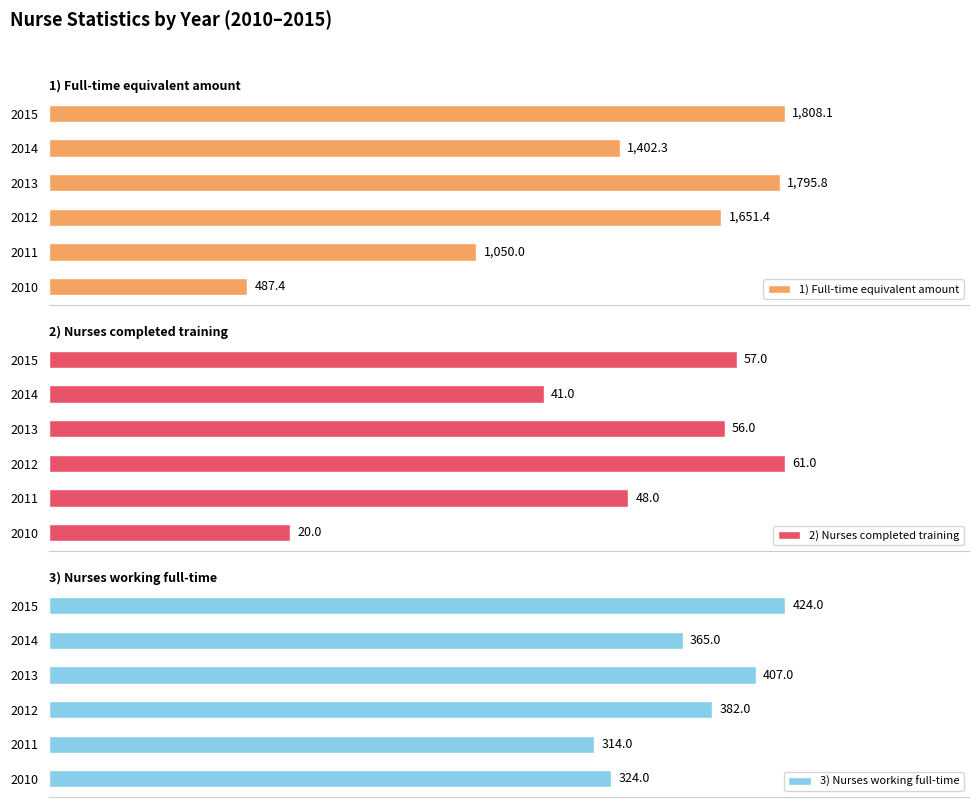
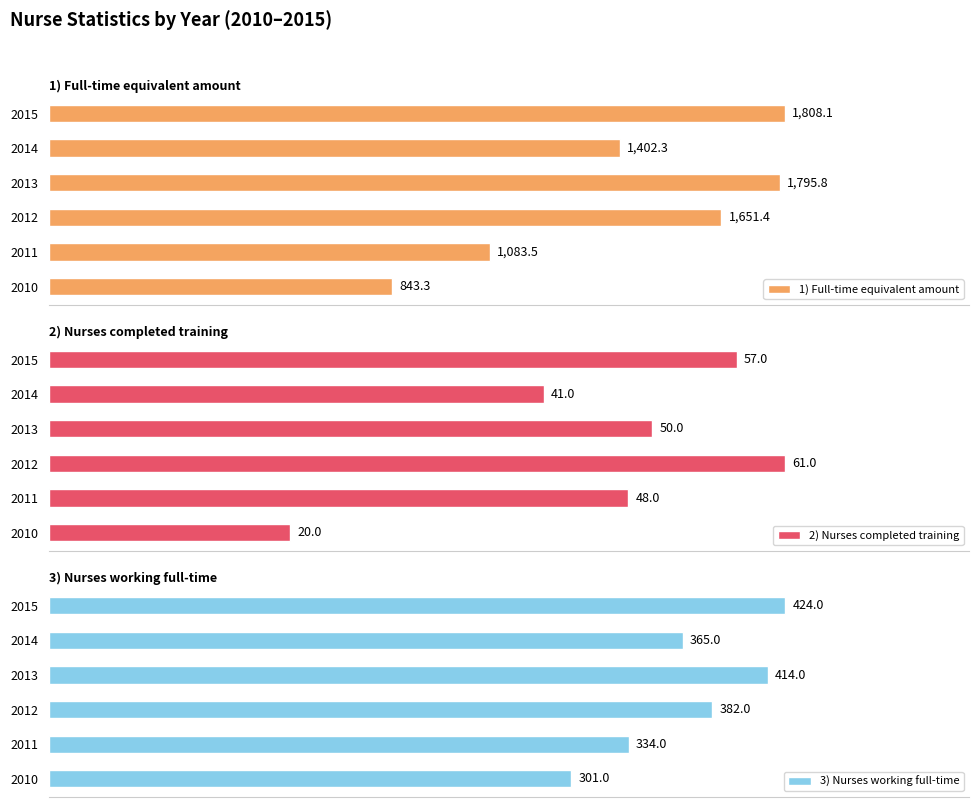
  {
    "1) Full-time equivalent amount": {
      "2015": "1,808.1",
      "2014": "1,402.3",
      "2013": "1,795.8",
      "2012": "1,651.4",
-     "2011": "1,050.0",
-     "2010": "487.4"
+     "2011": "1,083.5",
+     "2010": "843.3"
    },
    "2) Nurses completed training": {
      "2015": "57.0",
      "2014": "41.0",
-     "2013": "56.0",
+     "2013": "50.0",
      "2012": "61.0",
      "2011": "48.0",
      "2010": "20.0"
    },
    "3) Nurses working full-time": {
      "2015": "424.0",
      "2014": "365.0",
-     "2013": "407.0",
+     "2013": "414.0",
      "2012": "382.0",
-     "2011": "314.0",
-     "2010": "324.0"
+     "2011": "334.0",
+     "2010": "301.0"
    }
  }
